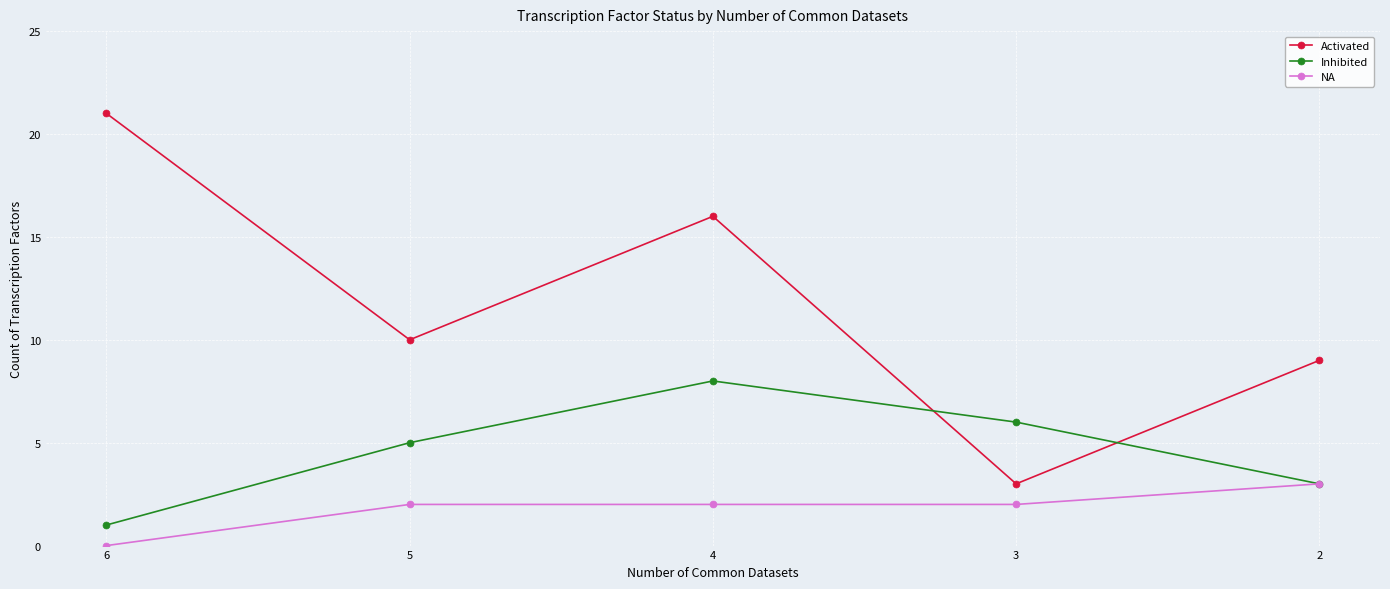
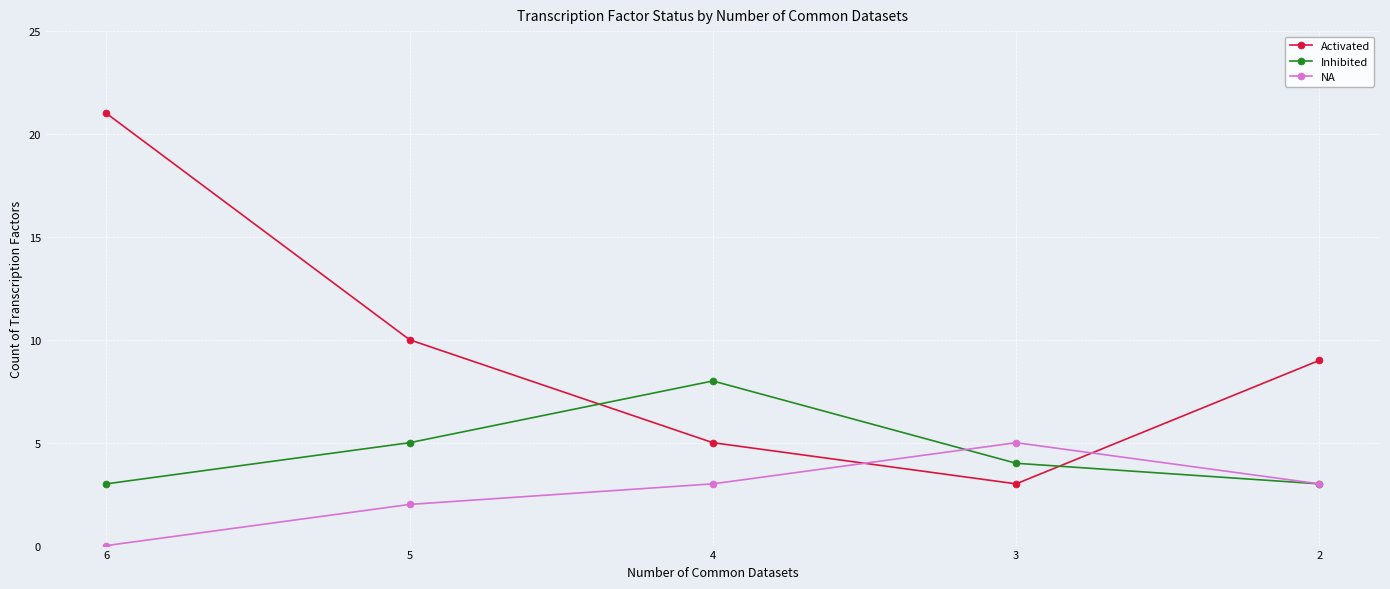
  {
    "Activated": {
      "6": 21,
      "5": 10,
-     "4": 16,
+     "4": 5,
      "3": 3,
      "2": 9
    },
    "Inhibited": {
-     "6": 1,
+     "6": 3,
      "5": 5,
      "4": 8,
-     "3": 6
+     "3": 4
    },
    "NA": {
      "6": 0,
      "5": 2,
-     "4": 2,
-     "3": 2
+     "4": 3,
+     "3": 5
    }
  }
